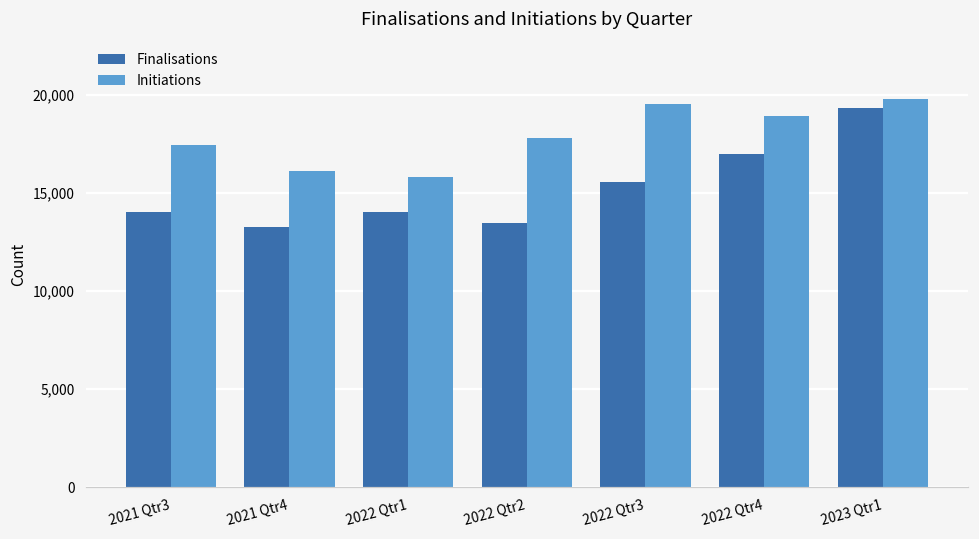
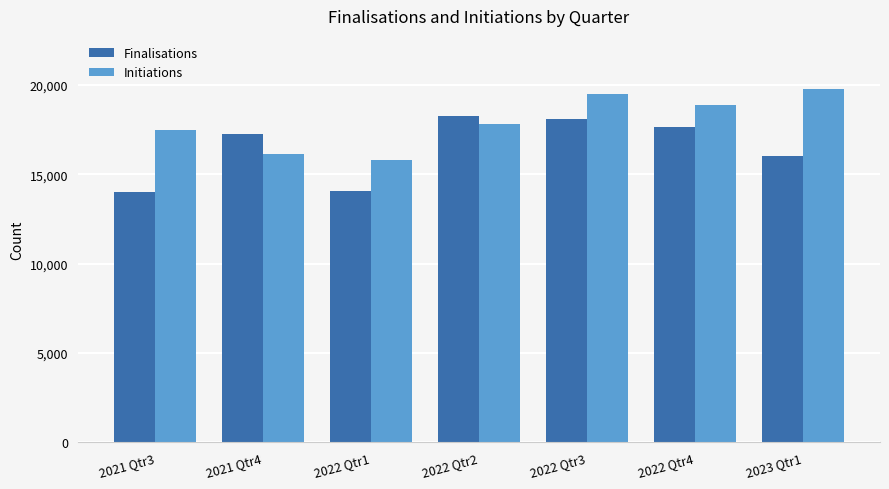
  {
    "Finalisations": {
      "2021 Qtr3": "14,000",
-     "2021 Qtr4": "13,300",
+     "2021 Qtr4": "17,300",
      "2022 Qtr1": "14,000",
-     "2022 Qtr2": "13,500",
-     "2022 Qtr3": "15,500",
-     "2022 Qtr4": "17,000",
-     "2023 Qtr1": "19,300"
+     "2022 Qtr2": "18,300",
+     "2022 Qtr3": "18,100",
+     "2022 Qtr4": "17,600",
+     "2023 Qtr1": "16,000"
    },
    "Initiations": {
      "2021 Qtr3": "17,500",
      "2021 Qtr4": "16,100",
      "2022 Qtr1": "15,800",
      "2022 Qtr2": "17,800",
      "2022 Qtr3": "19,500",
      "2022 Qtr4": "18,900",
      "2023 Qtr1": "19,800"
    }
  }
